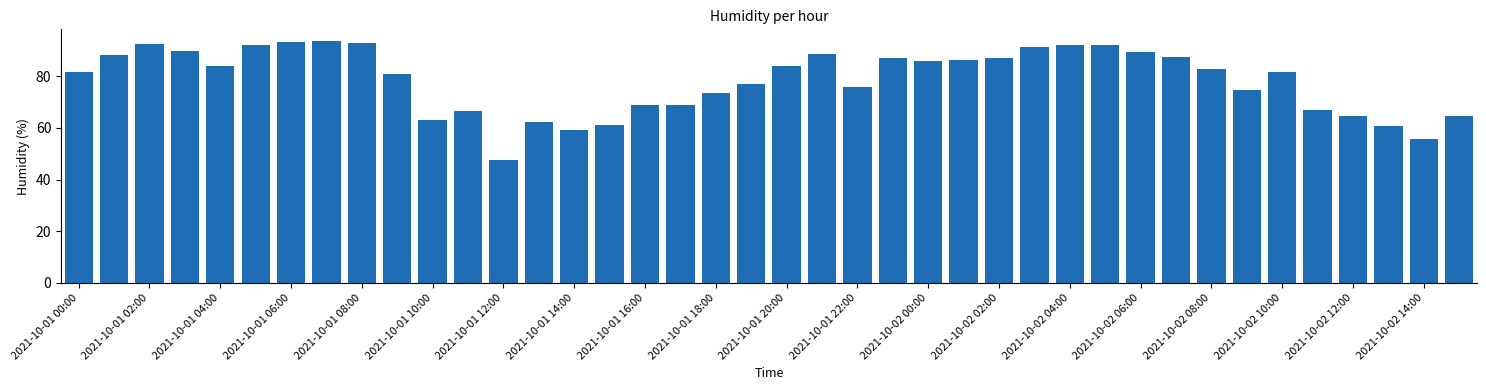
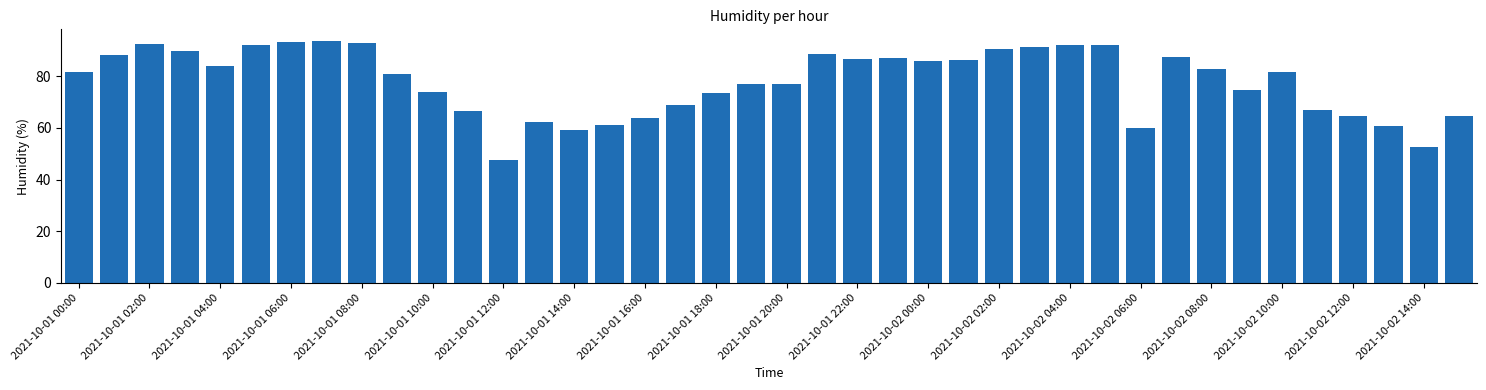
  {
    "2021-10-01 00:00": 82,
    "2021-10-01 02:00": 93,
    "2021-10-01 04:00": 84,
    "2021-10-01 06:00": 93,
    "2021-10-01 08:00": 93,
-   "2021-10-01 10:00": 63,
+   "2021-10-01 10:00": 74,
    "2021-10-01 12:00": 47,
    "2021-10-01 14:00": 59,
-   "2021-10-01 16:00": 69,
+   "2021-10-01 16:00": 64,
    "2021-10-01 18:00": 74,
-   "2021-10-01 20:00": 84,
-   "2021-10-01 22:00": 76,
+   "2021-10-01 20:00": 77,
+   "2021-10-01 22:00": 87,
    "2021-10-02 00:00": 86,
-   "2021-10-02 02:00": 87,
+   "2021-10-02 02:00": 91,
    "2021-10-02 04:00": 92,
-   "2021-10-02 06:00": 89,
+   "2021-10-02 06:00": 60,
    "2021-10-02 08:00": 83,
    "2021-10-02 10:00": 82,
    "2021-10-02 12:00": 65,
-   "2021-10-02 14:00": 56
+   "2021-10-02 14:00": 53
  }
